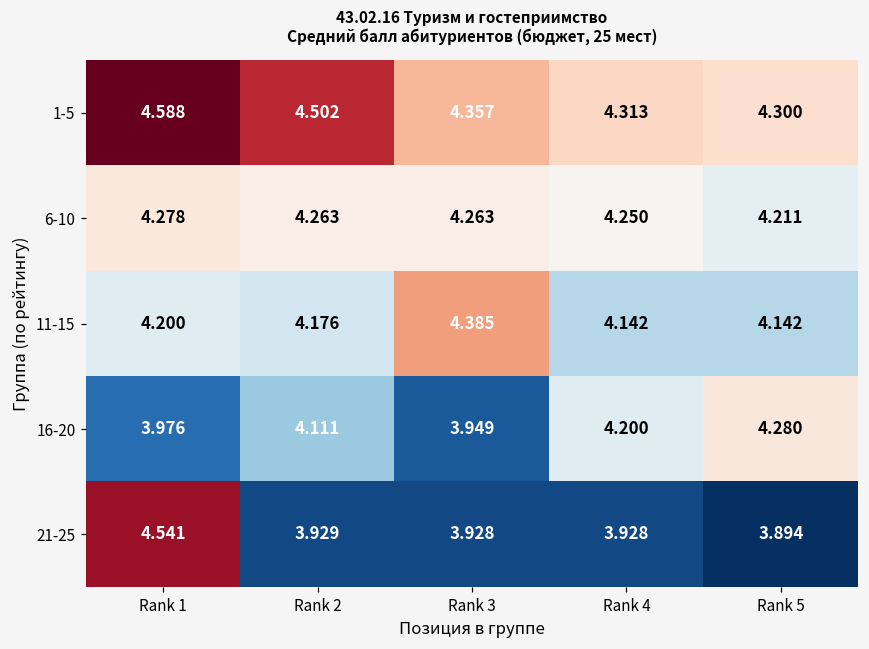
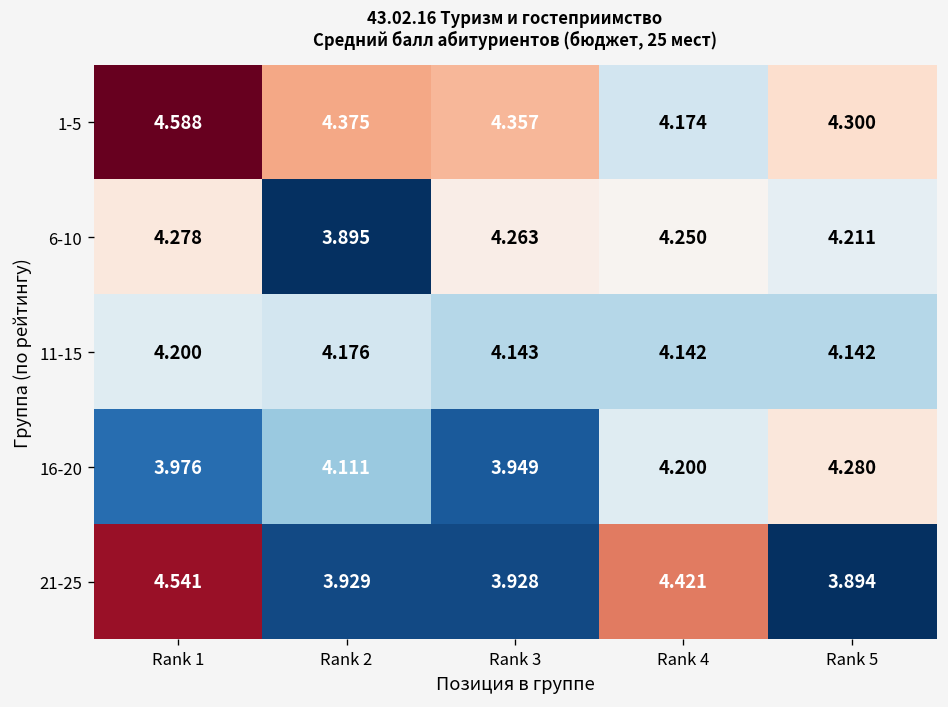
  {
    "1-5": {
      "Rank 1": 4.588,
-     "Rank 2": 4.502,
+     "Rank 2": 4.375,
      "Rank 3": 4.357,
-     "Rank 4": 4.313,
+     "Rank 4": 4.174,
      "Rank 5": 4.300
    },
    "6-10": {
      "Rank 1": 4.278,
-     "Rank 2": 4.263,
+     "Rank 2": 3.895,
      "Rank 3": 4.263,
      "Rank 4": 4.250,
      "Rank 5": 4.211
    },
    "11-15": {
      "Rank 1": 4.200,
      "Rank 2": 4.176,
-     "Rank 3": 4.385,
+     "Rank 3": 4.143,
      "Rank 4": 4.142,
      "Rank 5": 4.142
    },
    "16-20": {
      "Rank 1": 3.976,
      "Rank 2": 4.111,
      "Rank 3": 3.949,
      "Rank 4": 4.200,
      "Rank 5": 4.280
    },
    "21-25": {
      "Rank 1": 4.541,
      "Rank 2": 3.929,
      "Rank 3": 3.928,
-     "Rank 4": 3.928,
+     "Rank 4": 4.421,
      "Rank 5": 3.894
    }
  }
